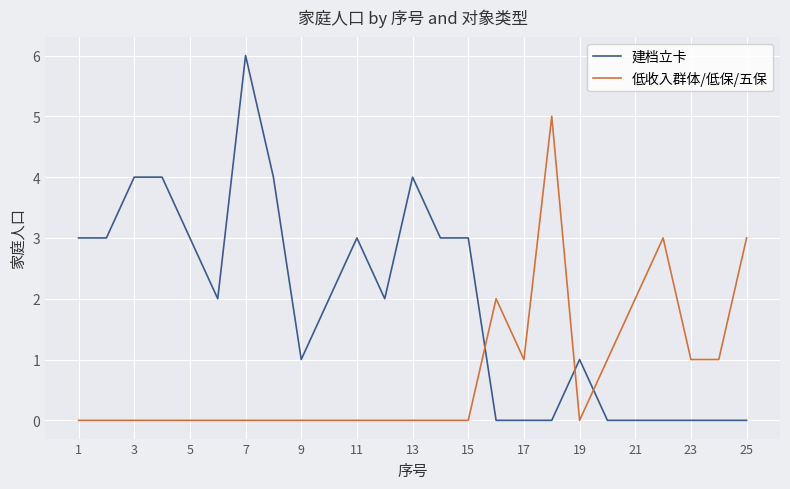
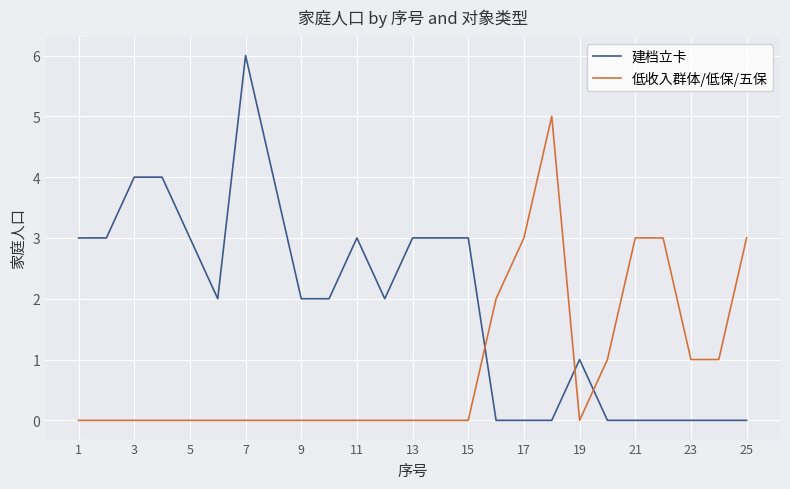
  {
    "建档立卡": {
      "1": 3,
      "3": 4,
      "5": 3,
      "7": 6,
-     "9": 1,
+     "9": 2,
      "11": 3,
-     "13": 4,
+     "13": 3,
      "15": 3,
      "17": 0,
      "19": 1,
      "21": 0,
      "23": 0,
      "25": 0
    },
    "低收入群体/低保/五保": {
      "1": 0,
      "3": 0,
      "5": 0,
      "7": 0,
      "9": 0,
      "11": 0,
      "13": 0,
      "15": 0,
-     "17": 1,
+     "17": 3,
      "19": 0,
-     "21": 2,
+     "21": 3,
      "23": 1,
      "25": 3
    }
  }
